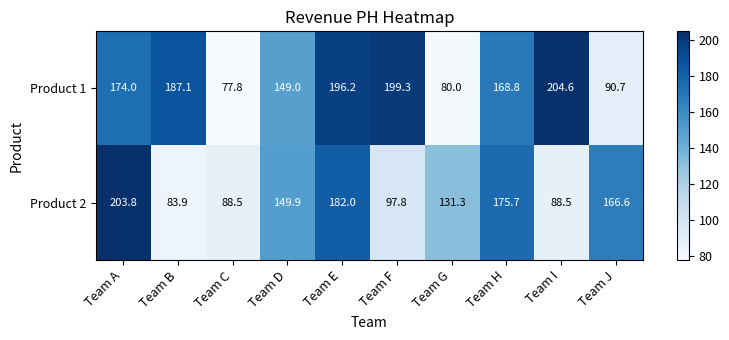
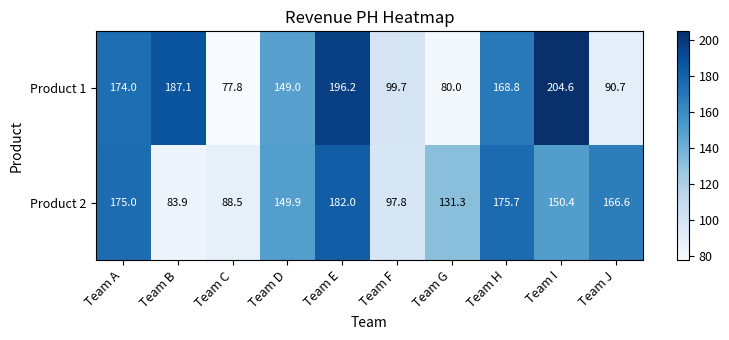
  {
    "Product 1": {
      "Team A": 174.0,
      "Team B": 187.1,
      "Team C": 77.8,
      "Team D": 149.0,
      "Team E": 196.2,
-     "Team F": 199.3,
+     "Team F": 99.7,
      "Team G": 80.0,
      "Team H": 168.8,
      "Team I": 204.6,
      "Team J": 90.7
    },
    "Product 2": {
-     "Team A": 203.8,
+     "Team A": 175.0,
      "Team B": 83.9,
      "Team C": 88.5,
      "Team D": 149.9,
      "Team E": 182.0,
      "Team F": 97.8,
      "Team G": 131.3,
      "Team H": 175.7,
-     "Team I": 88.5,
+     "Team I": 150.4,
      "Team J": 166.6
    }
  }
